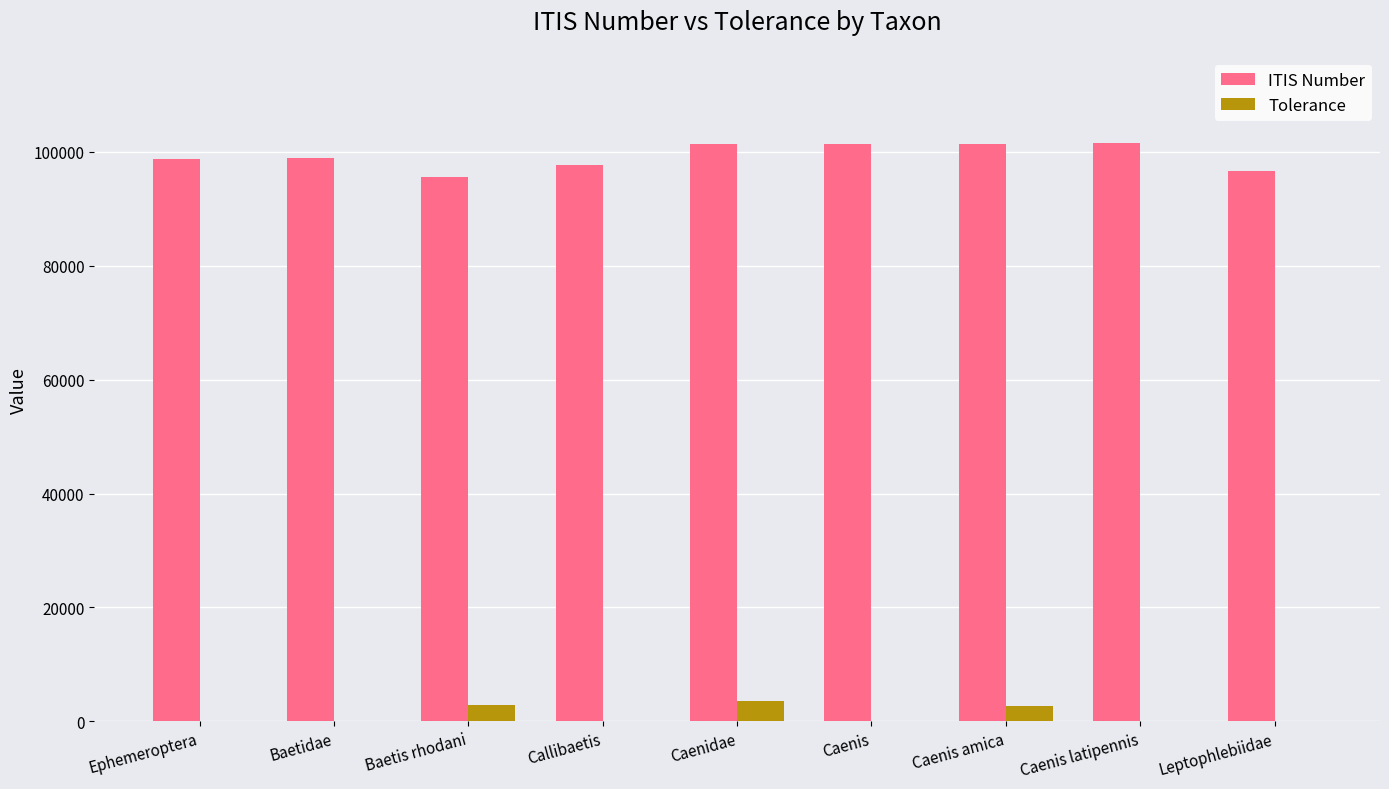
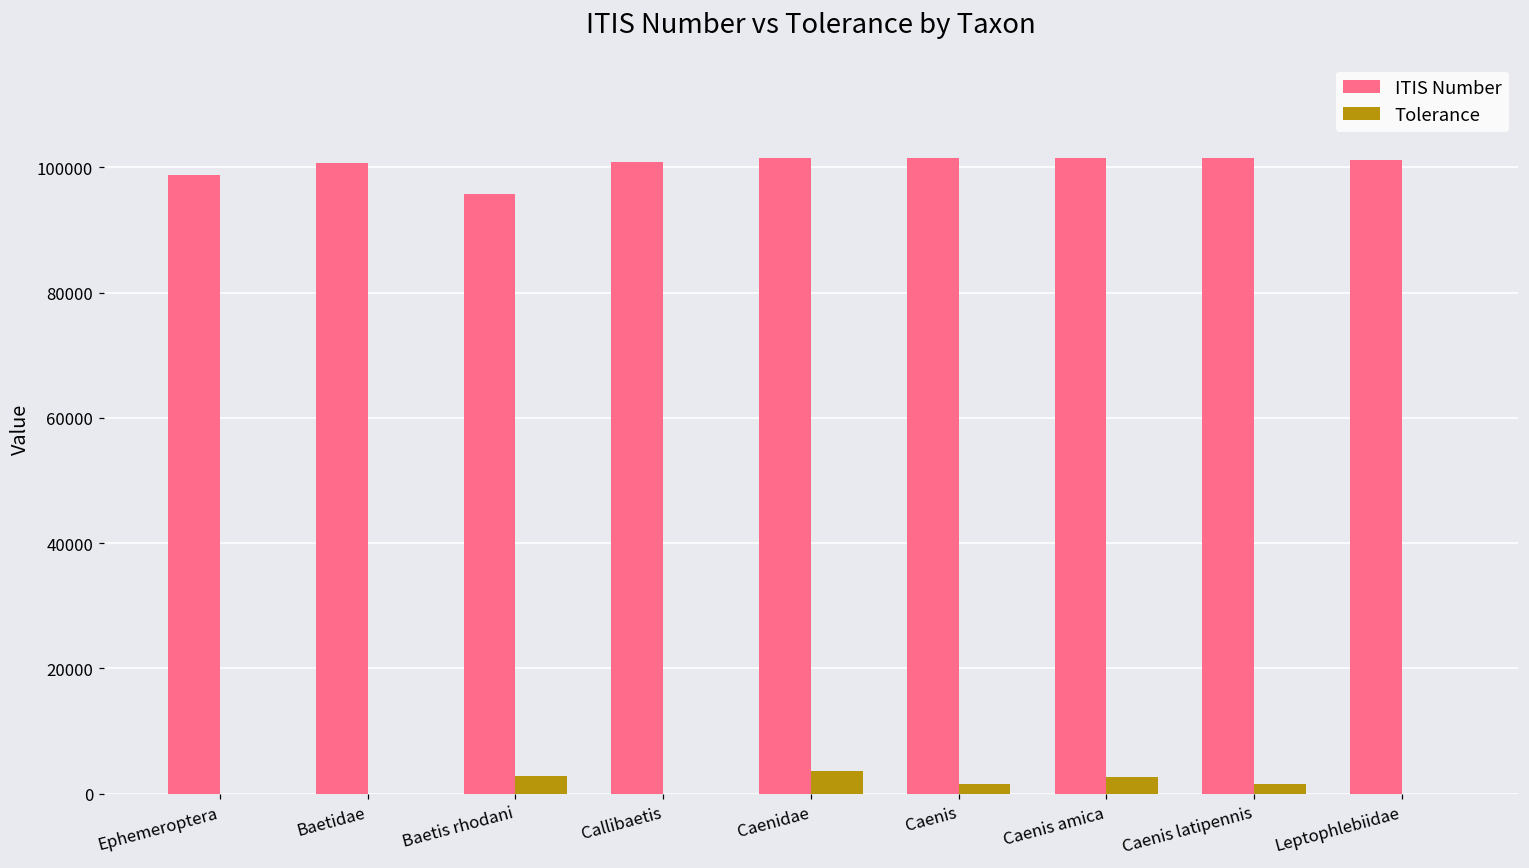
  {
    "ITIS Number": {
      "Ephemeroptera": 99000,
-     "Baetidae": 99000,
+     "Baetidae": 101000,
      "Baetis rhodani": 96000,
-     "Callibaetis": 98000,
+     "Callibaetis": 101000,
      "Caenidae": 101000,
      "Caenis": 101000,
      "Caenis amica": 101000,
      "Caenis latipennis": 101000,
-     "Leptophlebiidae": 97000
+     "Leptophlebiidae": 101000
    },
    "Tolerance": {
      "Baetis rhodani": 3000,
      "Caenidae": 4000,
-     "Caenis": 0,
+     "Caenis": 2000,
      "Caenis amica": 3000,
-     "Caenis latipennis": 0
+     "Caenis latipennis": 2000
    }
  }
